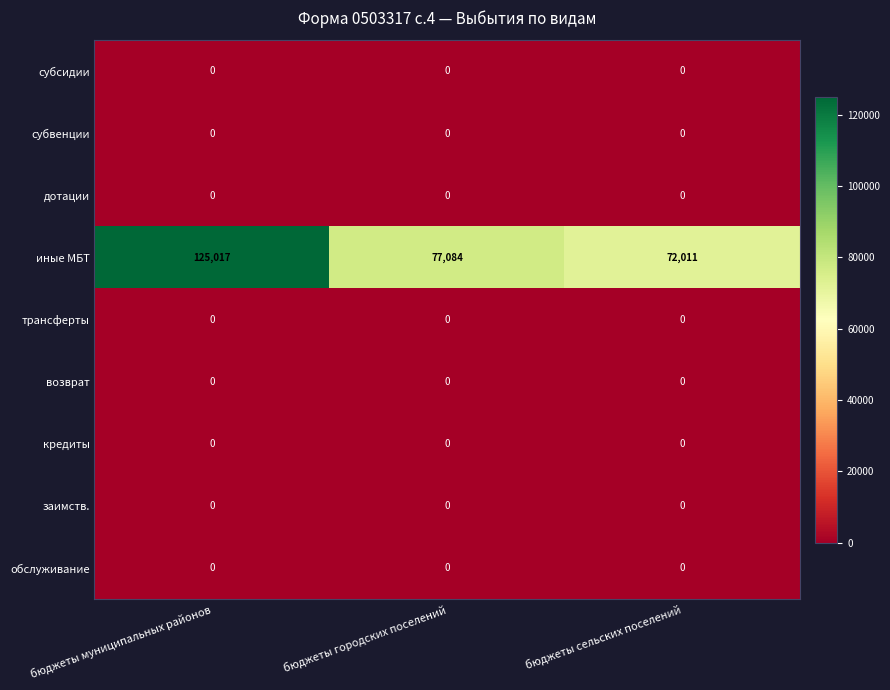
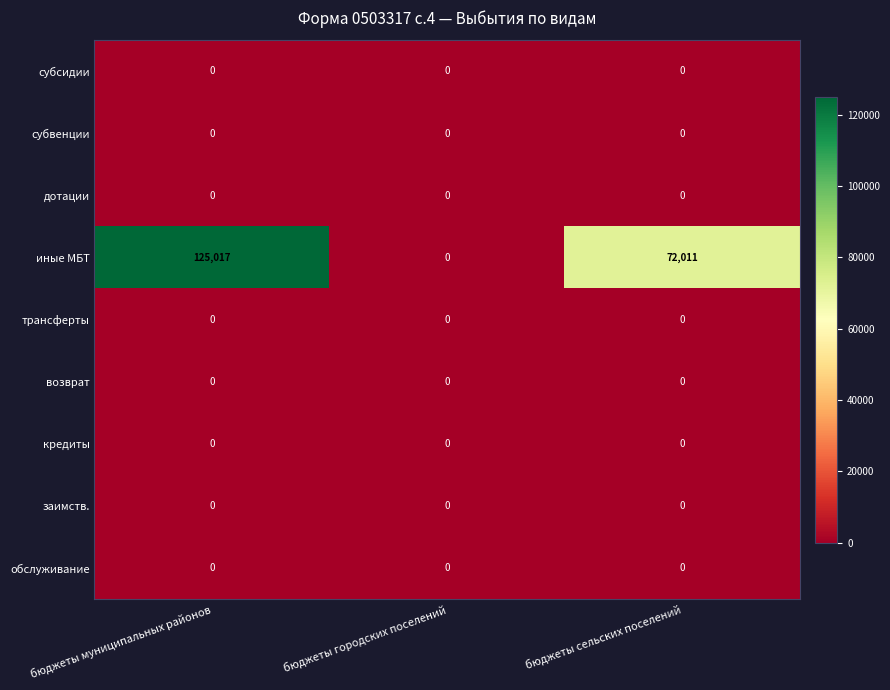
  {
    "субсидии": {
      "бюджеты муниципальных районов": "0",
      "бюджеты городских поселений": "0",
      "бюджеты сельских поселений": "0"
    },
    "субвенции": {
      "бюджеты муниципальных районов": "0",
      "бюджеты городских поселений": "0",
      "бюджеты сельских поселений": "0"
    },
    "дотации": {
      "бюджеты муниципальных районов": "0",
      "бюджеты городских поселений": "0",
      "бюджеты сельских поселений": "0"
    },
    "иные МБТ": {
      "бюджеты муниципальных районов": "125,017",
-     "бюджеты городских поселений": "77,084",
+     "бюджеты городских поселений": "0",
      "бюджеты сельских поселений": "72,011"
    },
    "трансферты": {
      "бюджеты муниципальных районов": "0",
      "бюджеты городских поселений": "0",
      "бюджеты сельских поселений": "0"
    },
    "возврат": {
      "бюджеты муниципальных районов": "0",
      "бюджеты городских поселений": "0",
      "бюджеты сельских поселений": "0"
    },
    "кредиты": {
      "бюджеты муниципальных районов": "0",
      "бюджеты городских поселений": "0",
      "бюджеты сельских поселений": "0"
    },
    "заимств.": {
      "бюджеты муниципальных районов": "0",
      "бюджеты городских поселений": "0",
      "бюджеты сельских поселений": "0"
    },
    "обслуживание": {
      "бюджеты муниципальных районов": "0",
      "бюджеты городских поселений": "0",
      "бюджеты сельских поселений": "0"
    }
  }
